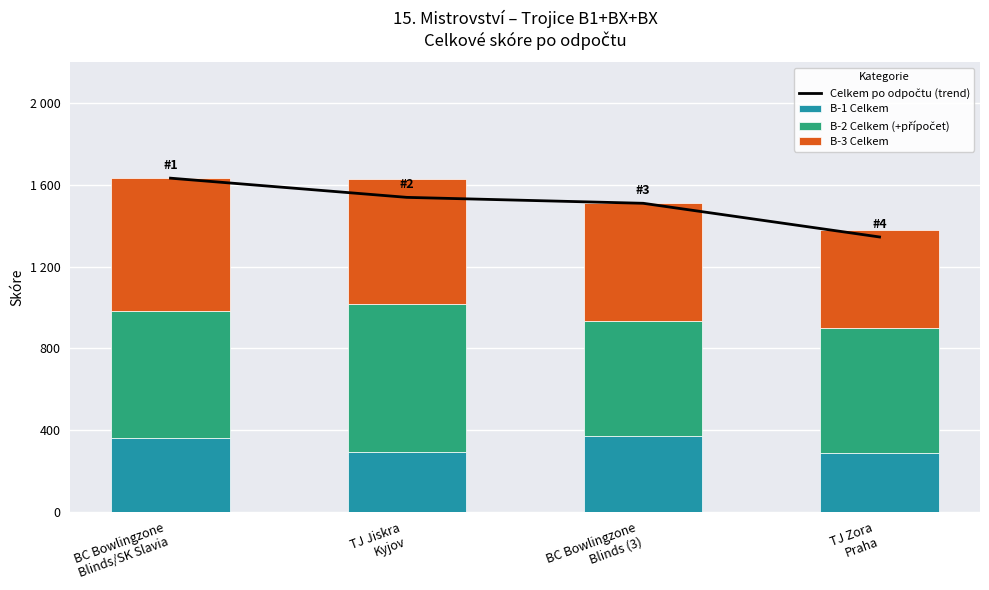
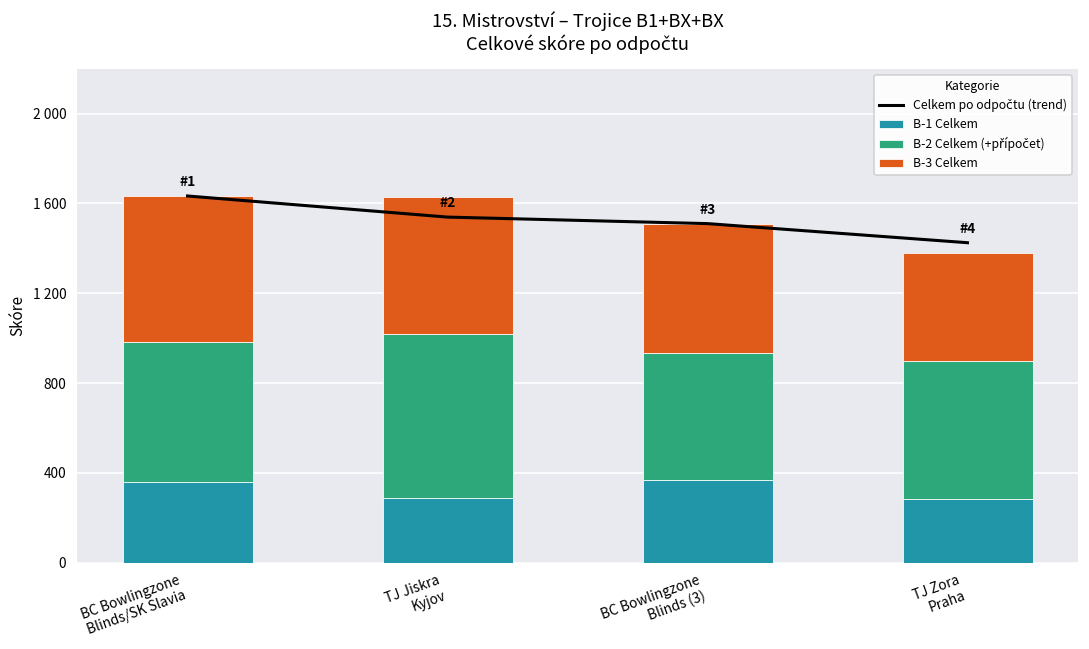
  {
    "Celkem po odpočtu (trend)": {
      "TJ Jiskra Kyjov": 1540,
-     "TJ Zora Praha": 1350
+     "TJ Zora Praha": 1430
    },
    "B-3 Celkem": {
      "TJ Zora Praha": 480
    }
  }
